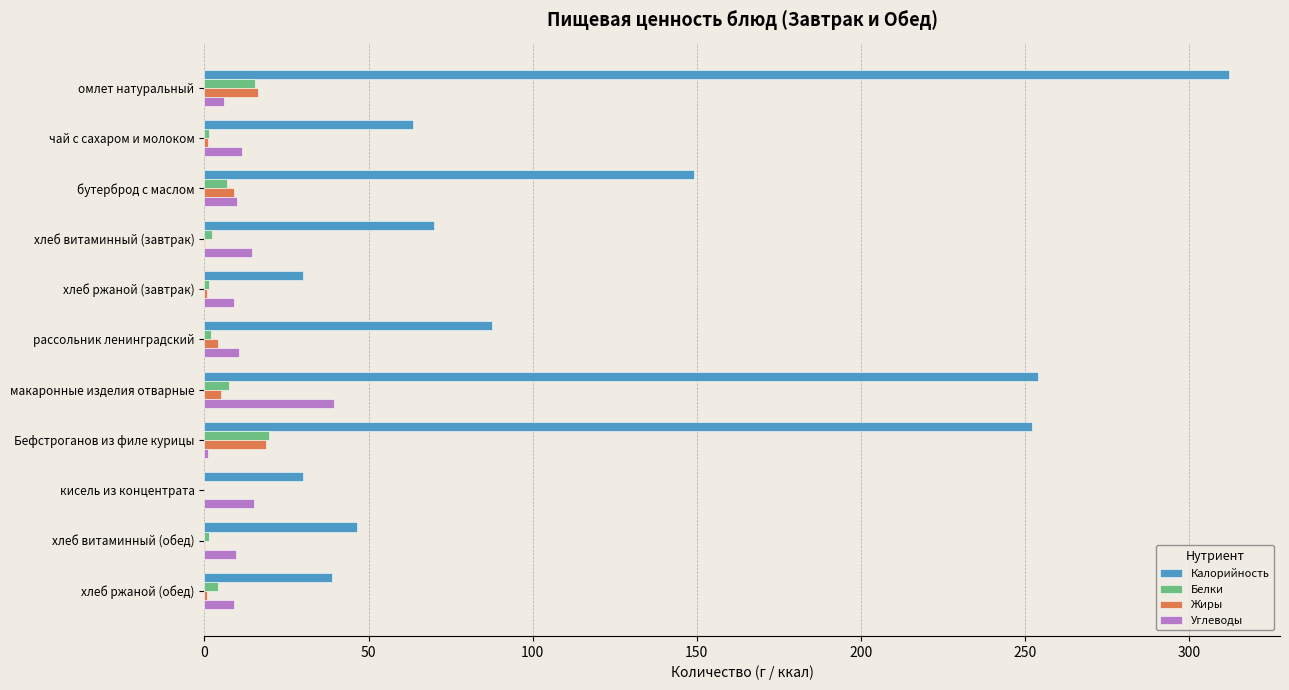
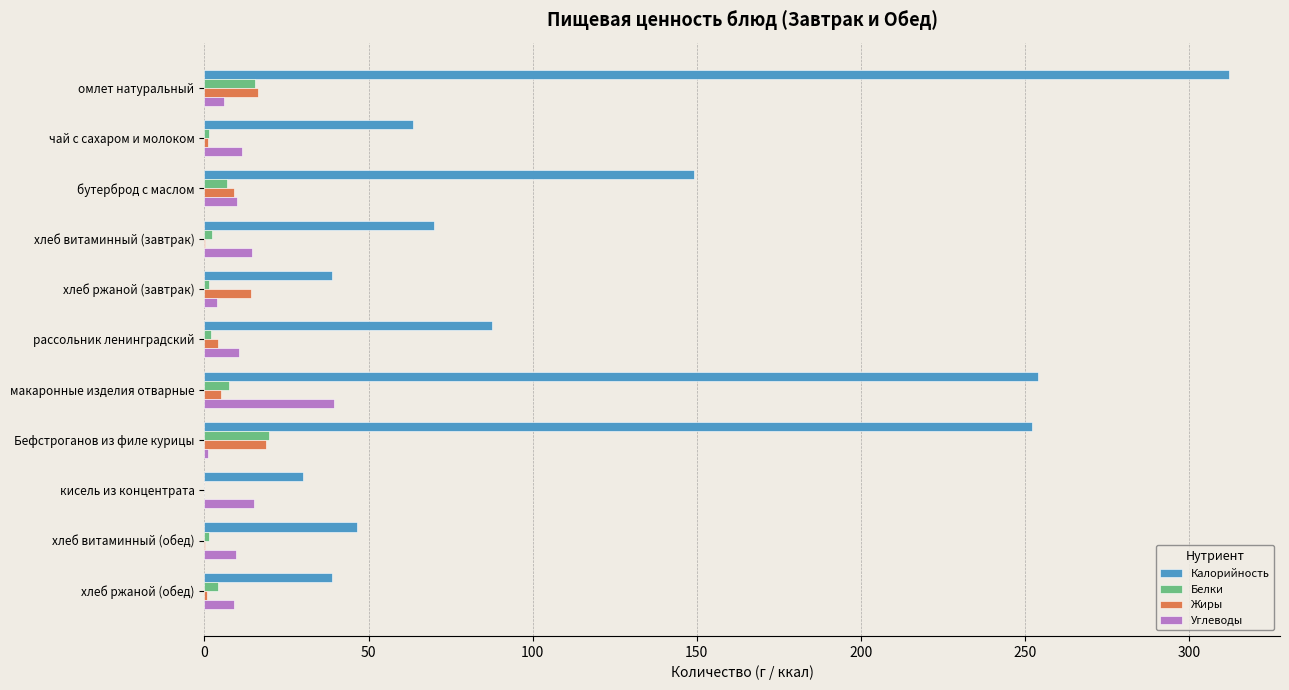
  {
    "Калорийность": {
      "омлет натуральный": 312,
      "чай с сахаром и молоком": 64,
      "бутерброд с маслом": 149,
      "хлеб витаминный (завтрак)": 70,
-     "хлеб ржаной (завтрак)": 30,
+     "хлеб ржаной (завтрак)": 39,
      "рассольник ленинградский": 88,
      "макаронные изделия отварные": 254,
      "Бефстроганов из филе курицы": 252,
      "кисель из концентрата": 30,
      "хлеб витаминный (обед)": 47,
      "хлеб ржаной (обед)": 39
    },
    "Белки": {
      "омлет натуральный": 15,
      "чай с сахаром и молоком": 1,
      "бутерброд с маслом": 7,
      "хлеб витаминный (завтрак)": 2,
      "хлеб ржаной (завтрак)": 1,
      "рассольник ленинградский": 2,
      "макаронные изделия отварные": 7,
      "Бефстроганов из филе курицы": 20,
      "кисель из концентрата": 0,
      "хлеб витаминный (обед)": 2,
      "хлеб ржаной (обед)": 4
    },
    "Жиры": {
      "омлет натуральный": 16,
      "чай с сахаром и молоком": 1,
      "бутерброд с маслом": 9,
-     "хлеб ржаной (завтрак)": 1,
+     "хлеб ржаной (завтрак)": 14,
      "рассольник ленинградский": 4,
      "макаронные изделия отварные": 5,
      "Бефстроганов из филе курицы": 19,
      "кисель из концентрата": 0
    },
    "Углеводы": {
      "омлет натуральный": 6,
      "чай с сахаром и молоком": 11,
      "бутерброд с маслом": 10,
      "хлеб витаминный (завтрак)": 15,
-     "хлеб ржаной (завтрак)": 9,
+     "хлеб ржаной (завтрак)": 4,
      "рассольник ленинградский": 11,
      "макаронные изделия отварные": 39,
      "Бефстроганов из филе курицы": 1,
      "кисель из концентрата": 15,
      "хлеб витаминный (обед)": 10,
      "хлеб ржаной (обед)": 9
    }
  }
